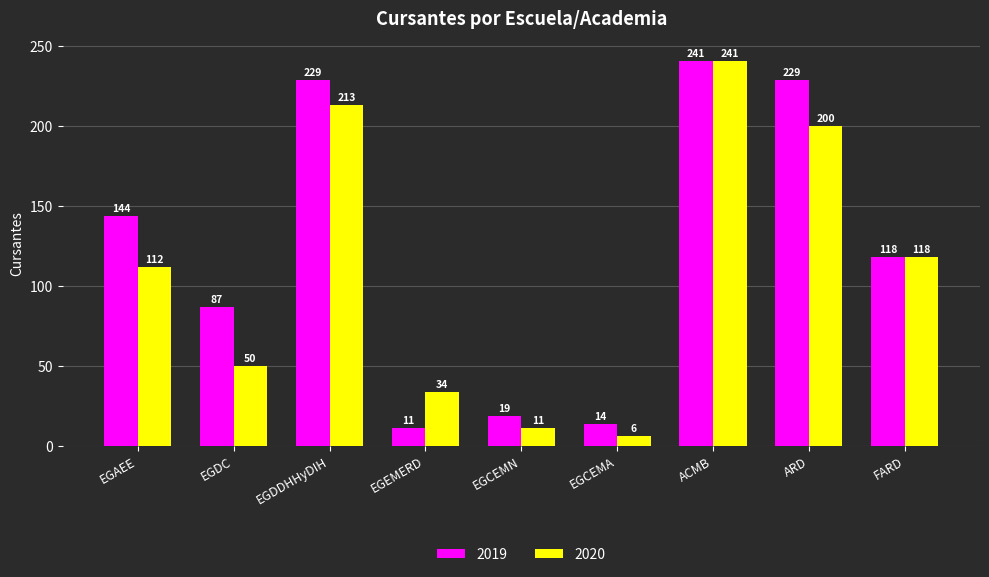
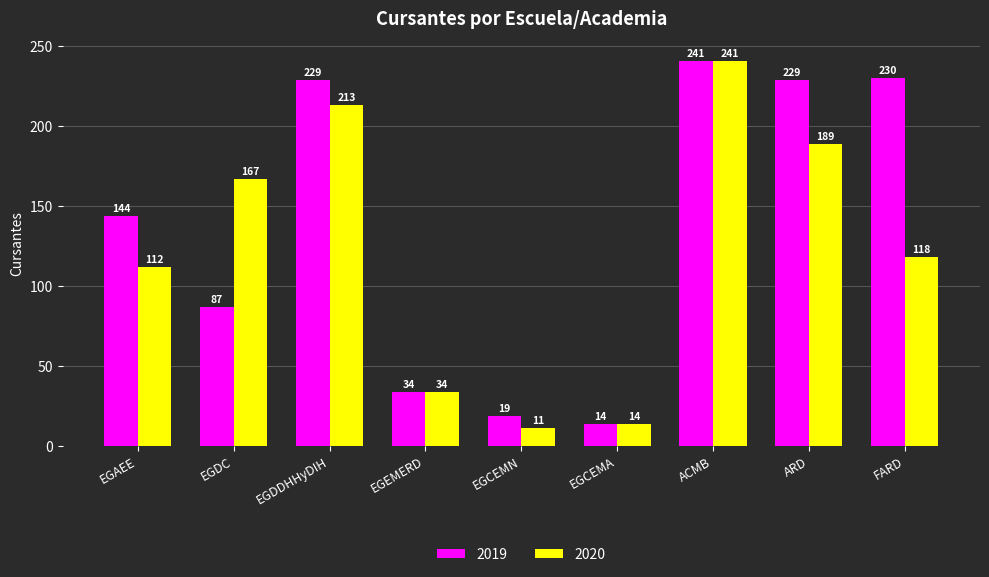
  {
    "2019": {
      "EGAEE": 144,
      "EGDC": 87,
      "EGDDHHyDIH": 229,
-     "EGEMERD": 11,
+     "EGEMERD": 34,
      "EGCEMN": 19,
      "EGCEMA": 14,
      "ACMB": 241,
      "ARD": 229,
-     "FARD": 118
+     "FARD": 230
    },
    "2020": {
      "EGAEE": 112,
-     "EGDC": 50,
+     "EGDC": 167,
      "EGDDHHyDIH": 213,
      "EGEMERD": 34,
      "EGCEMN": 11,
-     "EGCEMA": 6,
+     "EGCEMA": 14,
      "ACMB": 241,
-     "ARD": 200,
+     "ARD": 189,
      "FARD": 118
    }
  }
